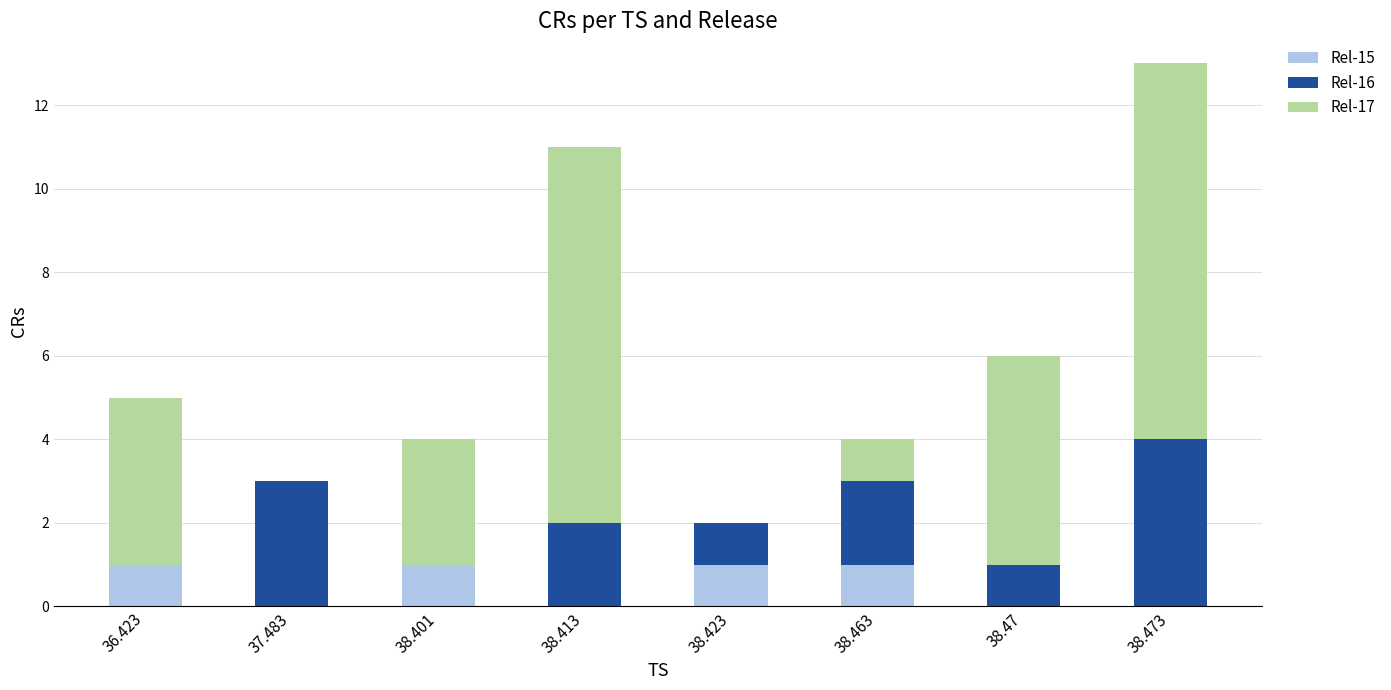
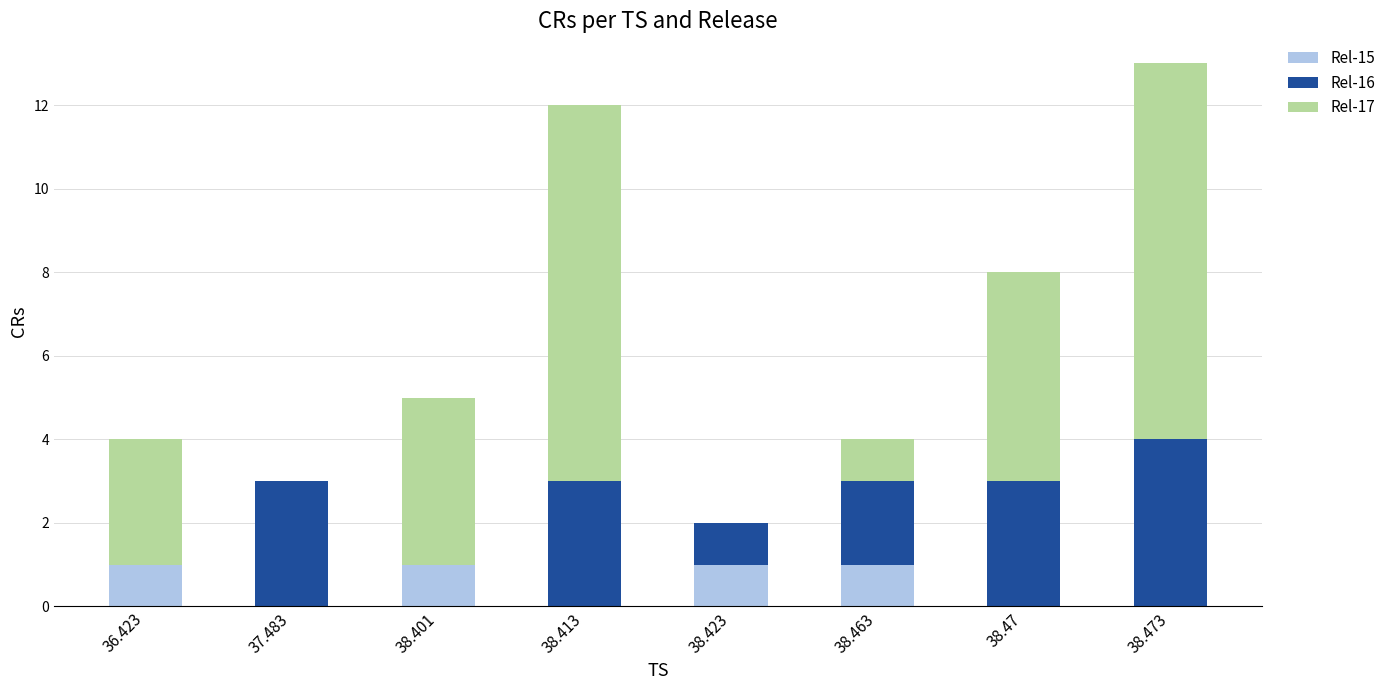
  {
    "Rel-15": {
      "36.423": 1,
      "37.483": 0,
      "38.401": 1,
      "38.413": 0,
      "38.423": 1,
      "38.463": 1,
      "38.47": 0,
      "38.473": 0
    },
    "Rel-16": {
-     "38.413": 2,
-     "38.47": 1
+     "38.413": 3,
+     "38.47": 3
    },
    "Rel-17": {
-     "36.423": 4,
+     "36.423": 3,
      "37.483": 0,
-     "38.401": 3,
+     "38.401": 4,
      "38.413": 9,
      "38.423": 0,
      "38.463": 1,
      "38.47": 5,
      "38.473": 9
    }
  }
